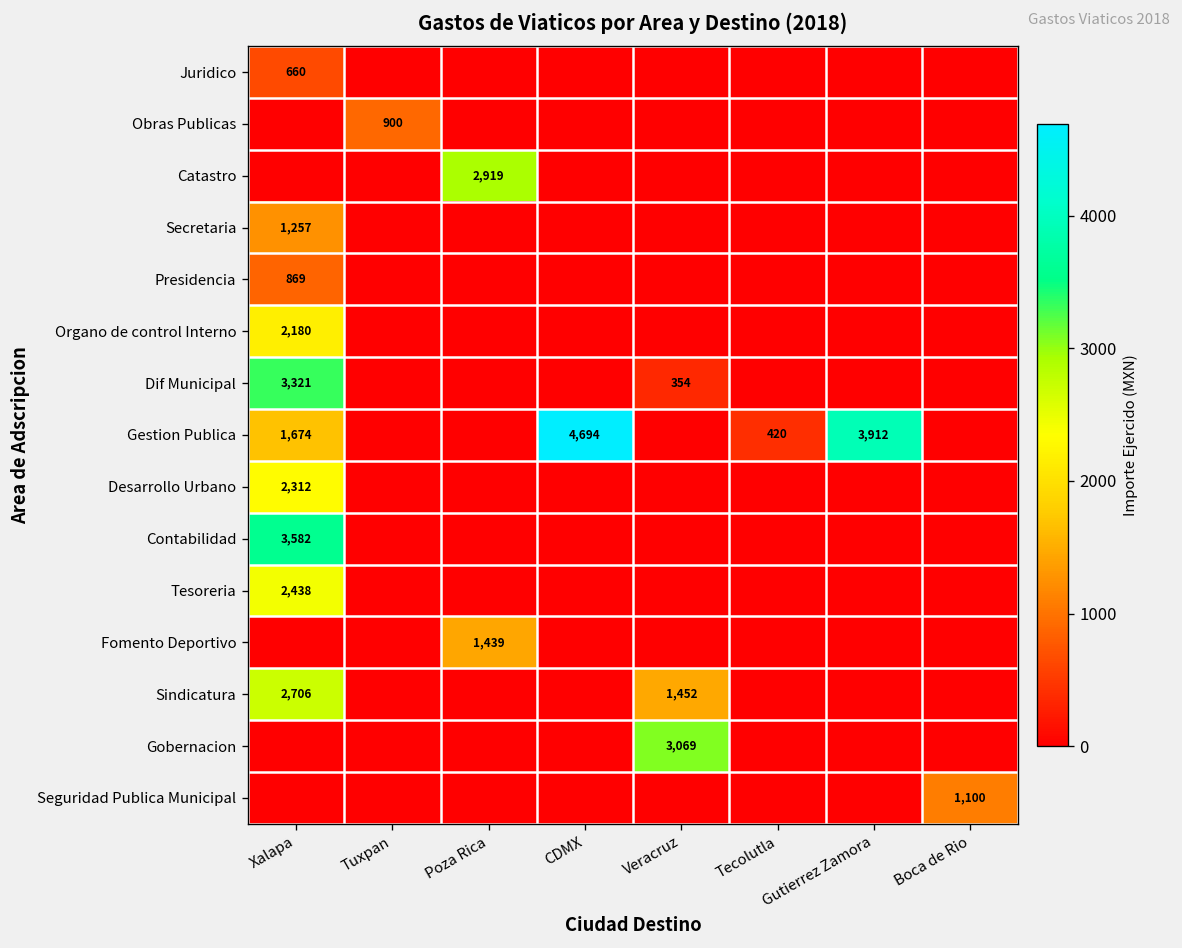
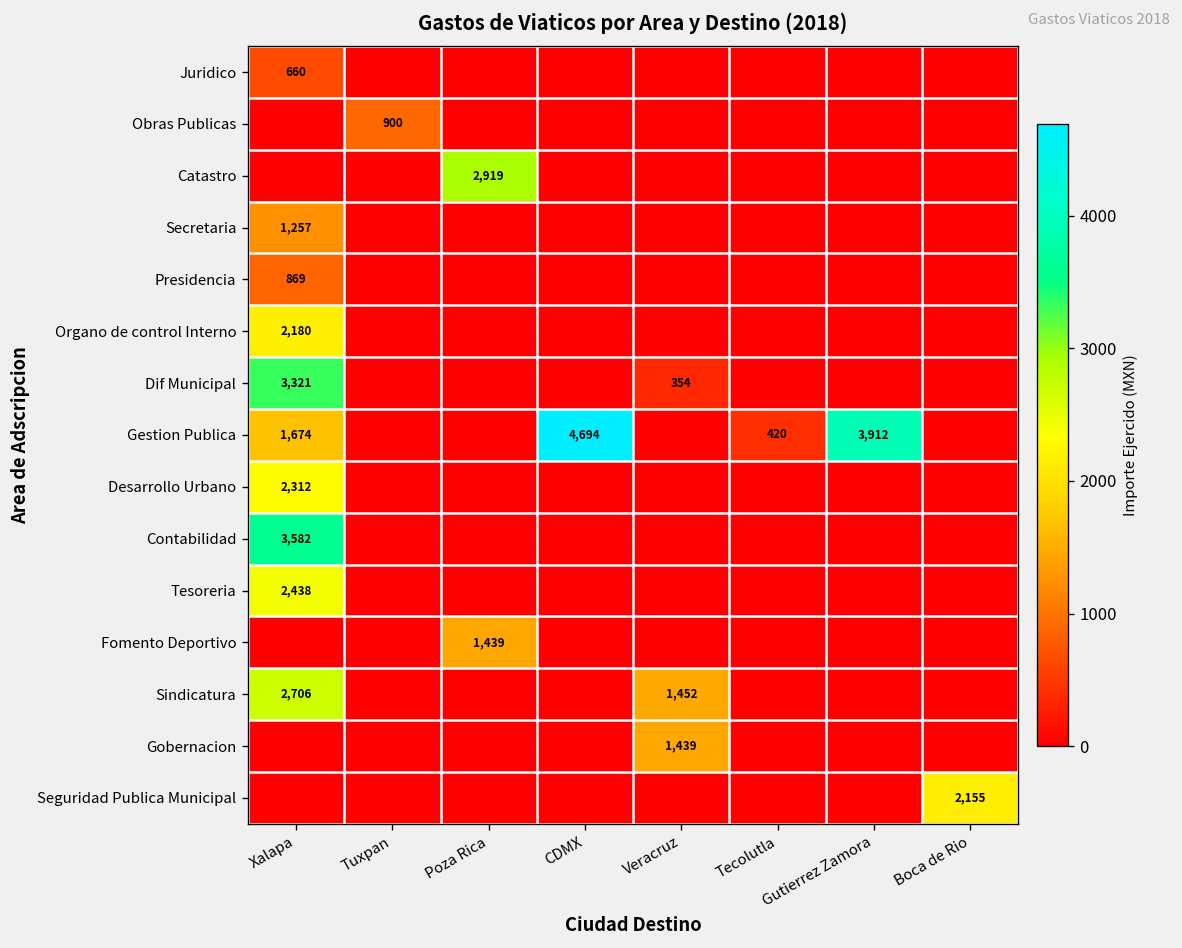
  {
    "Juridico": {
      "Xalapa": "660"
    },
    "Obras Publicas": {
      "Tuxpan": "900"
    },
    "Catastro": {
      "Poza Rica": "2,919"
    },
    "Secretaria": {
      "Xalapa": "1,257"
    },
    "Presidencia": {
      "Xalapa": "869"
    },
    "Organo de control Interno": {
      "Xalapa": "2,180"
    },
    "Dif Municipal": {
      "Xalapa": "3,321",
      "Veracruz": "354"
    },
    "Gestion Publica": {
      "Xalapa": "1,674",
      "CDMX": "4,694",
      "Tecolutla": "420",
      "Gutierrez Zamora": "3,912"
    },
    "Desarrollo Urbano": {
      "Xalapa": "2,312"
    },
    "Contabilidad": {
      "Xalapa": "3,582"
    },
    "Tesoreria": {
      "Xalapa": "2,438"
    },
    "Fomento Deportivo": {
      "Poza Rica": "1,439"
    },
    "Sindicatura": {
      "Xalapa": "2,706",
      "Veracruz": "1,452"
    },
    "Gobernacion": {
-     "Veracruz": "3,069"
+     "Veracruz": "1,439"
    },
    "Seguridad Publica Municipal": {
-     "Boca de Rio": "1,100"
+     "Boca de Rio": "2,155"
    }
  }
